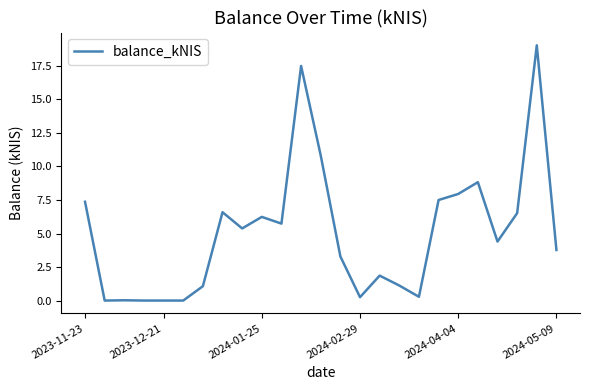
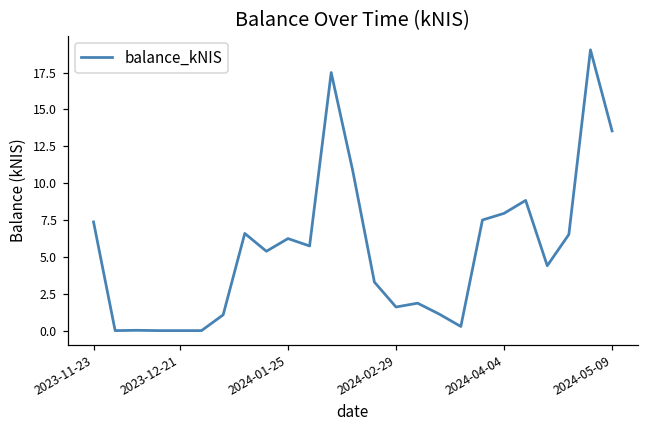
  {
    "2023-11-23": 7.4,
    "2023-12-21": 0.0,
    "2024-01-25": 6.2,
-   "2024-02-29": 0.3,
+   "2024-02-29": 1.6,
    "2024-04-04": 8.0,
-   "2024-05-09": 3.8
+   "2024-05-09": 13.5
  }
